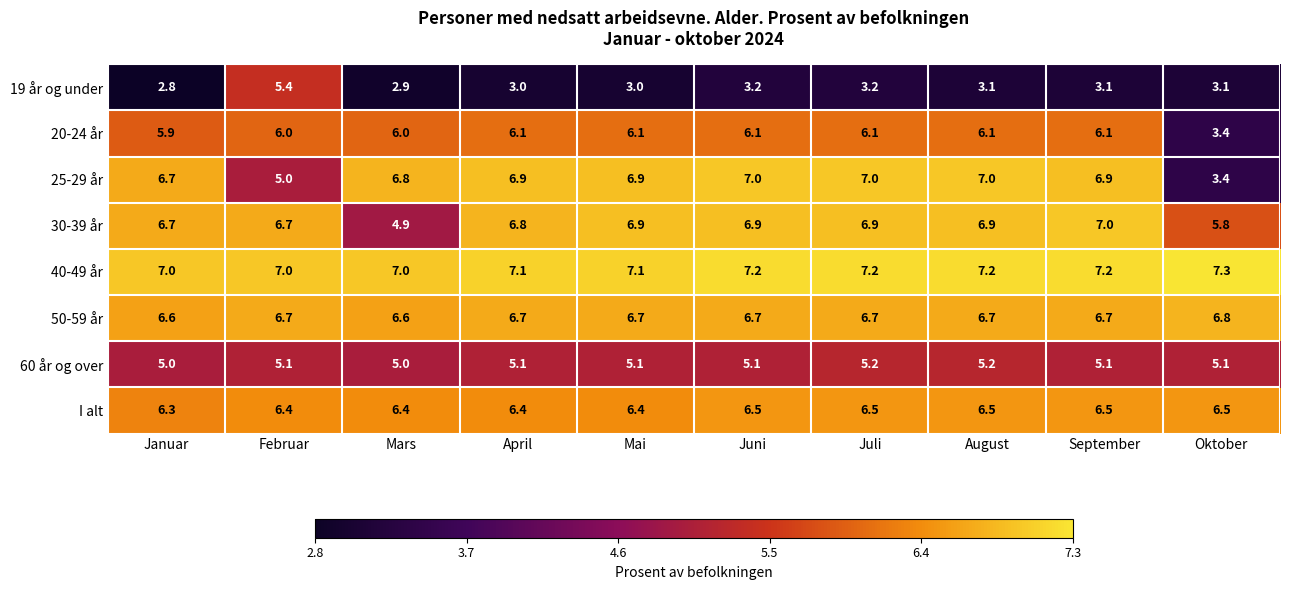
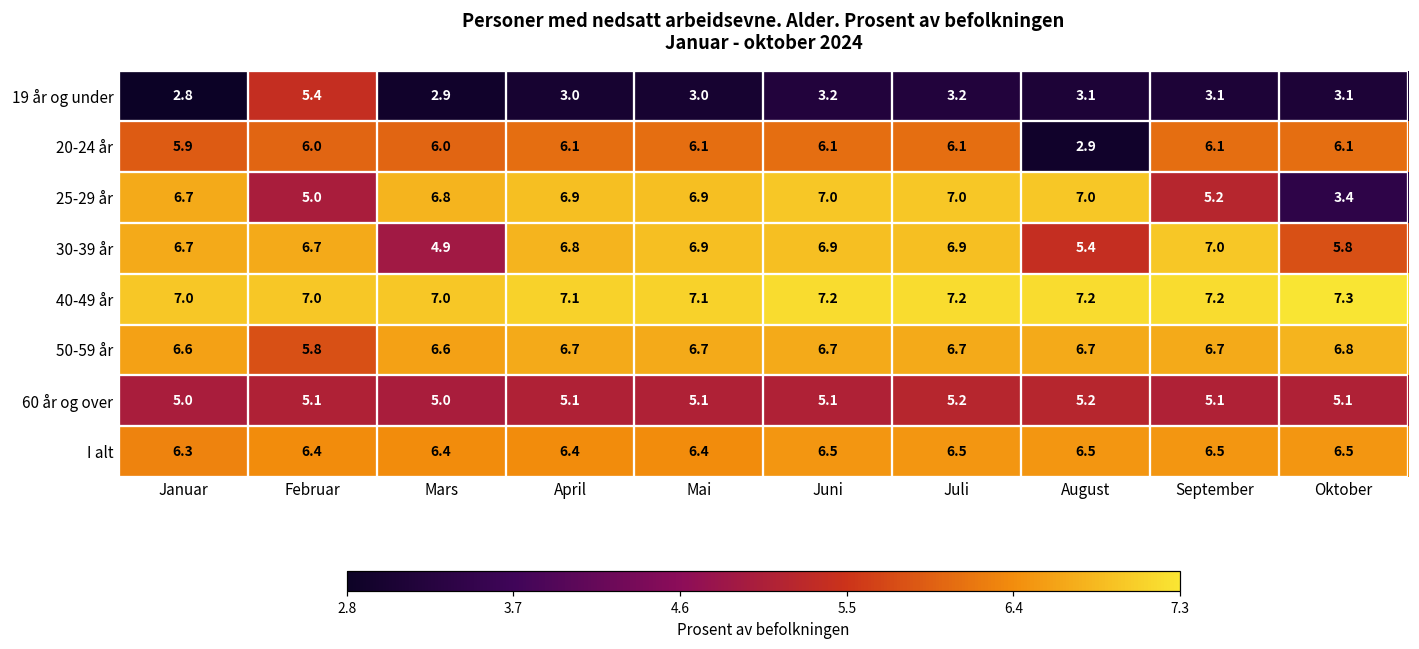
  {
    "19 år og under": {
      "Januar": 2.8,
      "Februar": 5.4,
      "Mars": 2.9,
      "April": 3.0,
      "Mai": 3.0,
      "Juni": 3.2,
      "Juli": 3.2,
      "August": 3.1,
      "September": 3.1,
      "Oktober": 3.1
    },
    "20-24 år": {
      "Januar": 5.9,
      "Februar": 6.0,
      "Mars": 6.0,
      "April": 6.1,
      "Mai": 6.1,
      "Juni": 6.1,
      "Juli": 6.1,
-     "August": 6.1,
+     "August": 2.9,
      "September": 6.1,
-     "Oktober": 3.4
+     "Oktober": 6.1
    },
    "25-29 år": {
      "Januar": 6.7,
      "Februar": 5.0,
      "Mars": 6.8,
      "April": 6.9,
      "Mai": 6.9,
      "Juni": 7.0,
      "Juli": 7.0,
      "August": 7.0,
-     "September": 6.9,
+     "September": 5.2,
      "Oktober": 3.4
    },
    "30-39 år": {
      "Januar": 6.7,
      "Februar": 6.7,
      "Mars": 4.9,
      "April": 6.8,
      "Mai": 6.9,
      "Juni": 6.9,
      "Juli": 6.9,
-     "August": 6.9,
+     "August": 5.4,
      "September": 7.0,
      "Oktober": 5.8
    },
    "40-49 år": {
      "Januar": 7.0,
      "Februar": 7.0,
      "Mars": 7.0,
      "April": 7.1,
      "Mai": 7.1,
      "Juni": 7.2,
      "Juli": 7.2,
      "August": 7.2,
      "September": 7.2,
      "Oktober": 7.3
    },
    "50-59 år": {
      "Januar": 6.6,
-     "Februar": 6.7,
+     "Februar": 5.8,
      "Mars": 6.6,
      "April": 6.7,
      "Mai": 6.7,
      "Juni": 6.7,
      "Juli": 6.7,
      "August": 6.7,
      "September": 6.7,
      "Oktober": 6.8
    },
    "60 år og over": {
      "Januar": 5.0,
      "Februar": 5.1,
      "Mars": 5.0,
      "April": 5.1,
      "Mai": 5.1,
      "Juni": 5.1,
      "Juli": 5.2,
      "August": 5.2,
      "September": 5.1,
      "Oktober": 5.1
    },
    "I alt": {
      "Januar": 6.3,
      "Februar": 6.4,
      "Mars": 6.4,
      "April": 6.4,
      "Mai": 6.4,
      "Juni": 6.5,
      "Juli": 6.5,
      "August": 6.5,
      "September": 6.5,
      "Oktober": 6.5
    }
  }
